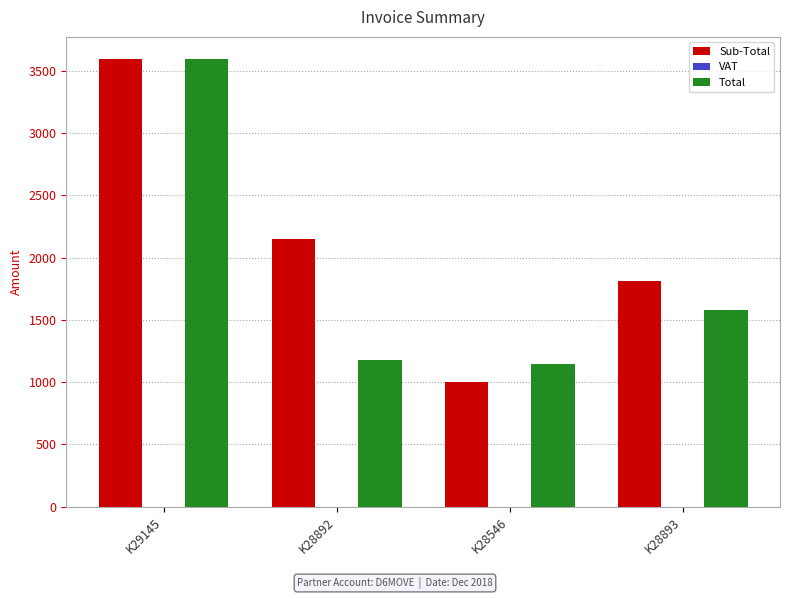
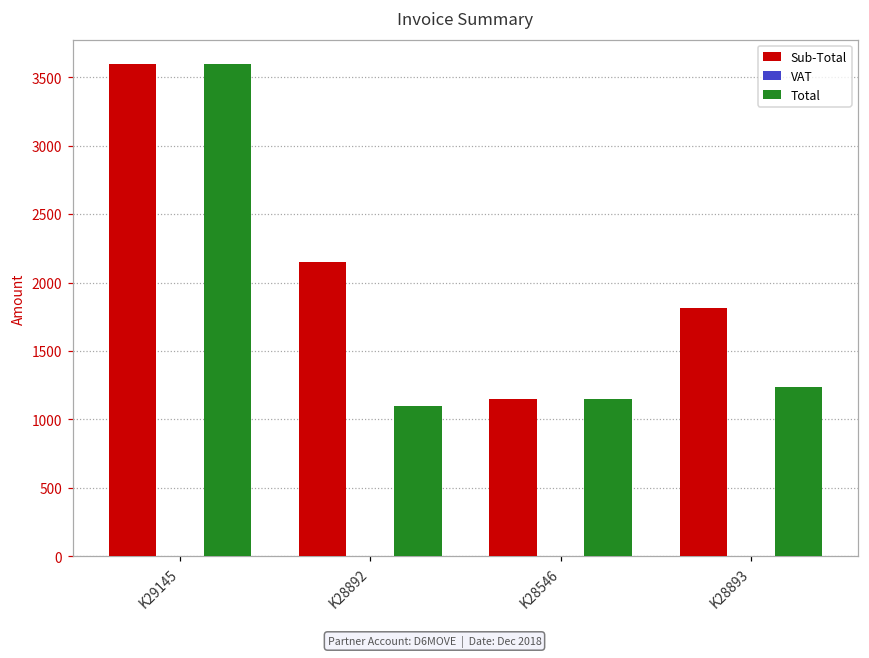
  {
    "Sub-Total": {
      "K29145": 3590,
      "K28892": 2150,
-     "K28546": 1000,
+     "K28546": 1150,
      "K28893": 1810
    },
    "VAT": {
      "K29145": 0,
      "K28892": 0,
      "K28546": 0,
      "K28893": 0
    },
    "Total": {
      "K29145": 3590,
-     "K28892": 1180,
+     "K28892": 1100,
      "K28546": 1150,
-     "K28893": 1580
+     "K28893": 1230
    }
  }
